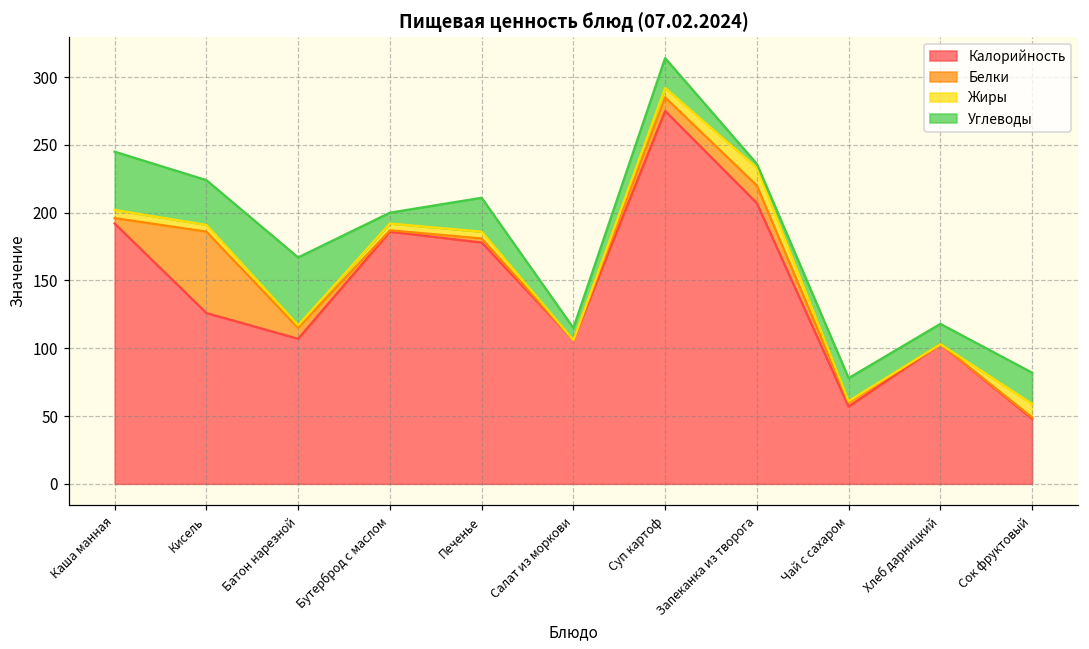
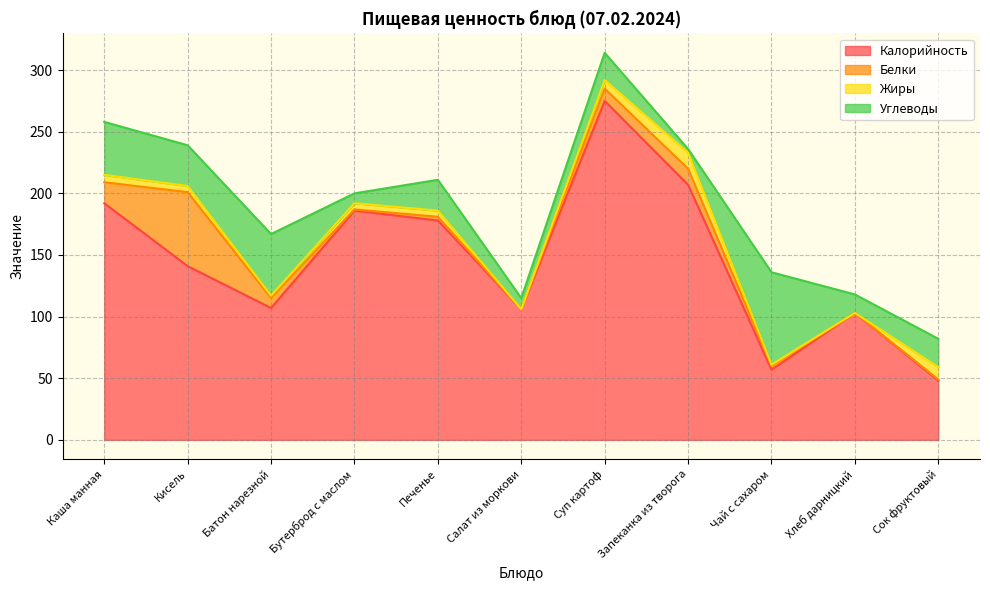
  {
    "Калорийность": {
      "Каша манная": 192,
-     "Кисель": 126,
+     "Кисель": 141,
      "Батон нарезной": 107,
      "Печенье": 178,
      "Суп картоф": 275,
      "Запеканка из творога": 207,
      "Чай с сахаром": 57
    },
    "Белки": {
-     "Каша манная": 4,
+     "Каша манная": 17,
      "Кисель": 60,
      "Печенье": 3,
      "Суп картоф": 10,
      "Запеканка из творога": 13
    },
    "Жиры": {
      "Каша манная": 6,
      "Кисель": 5,
      "Бутерброд с маслом": 5,
      "Печенье": 5,
      "Суп картоф": 7,
      "Запеканка из творога": 13,
      "Сок фруктовый": 10
    },
    "Углеводы": {
      "Каша манная": 43,
      "Кисель": 33,
      "Батон нарезной": 50,
      "Бутерброд с маслом": 8,
      "Печенье": 25,
      "Салат из моркови": 9,
      "Суп картоф": 22,
      "Запеканка из творога": 3,
-     "Чай с сахаром": 17,
+     "Чай с сахаром": 75,
      "Хлеб дарницкий": 15,
      "Сок фруктовый": 23
    }
  }
